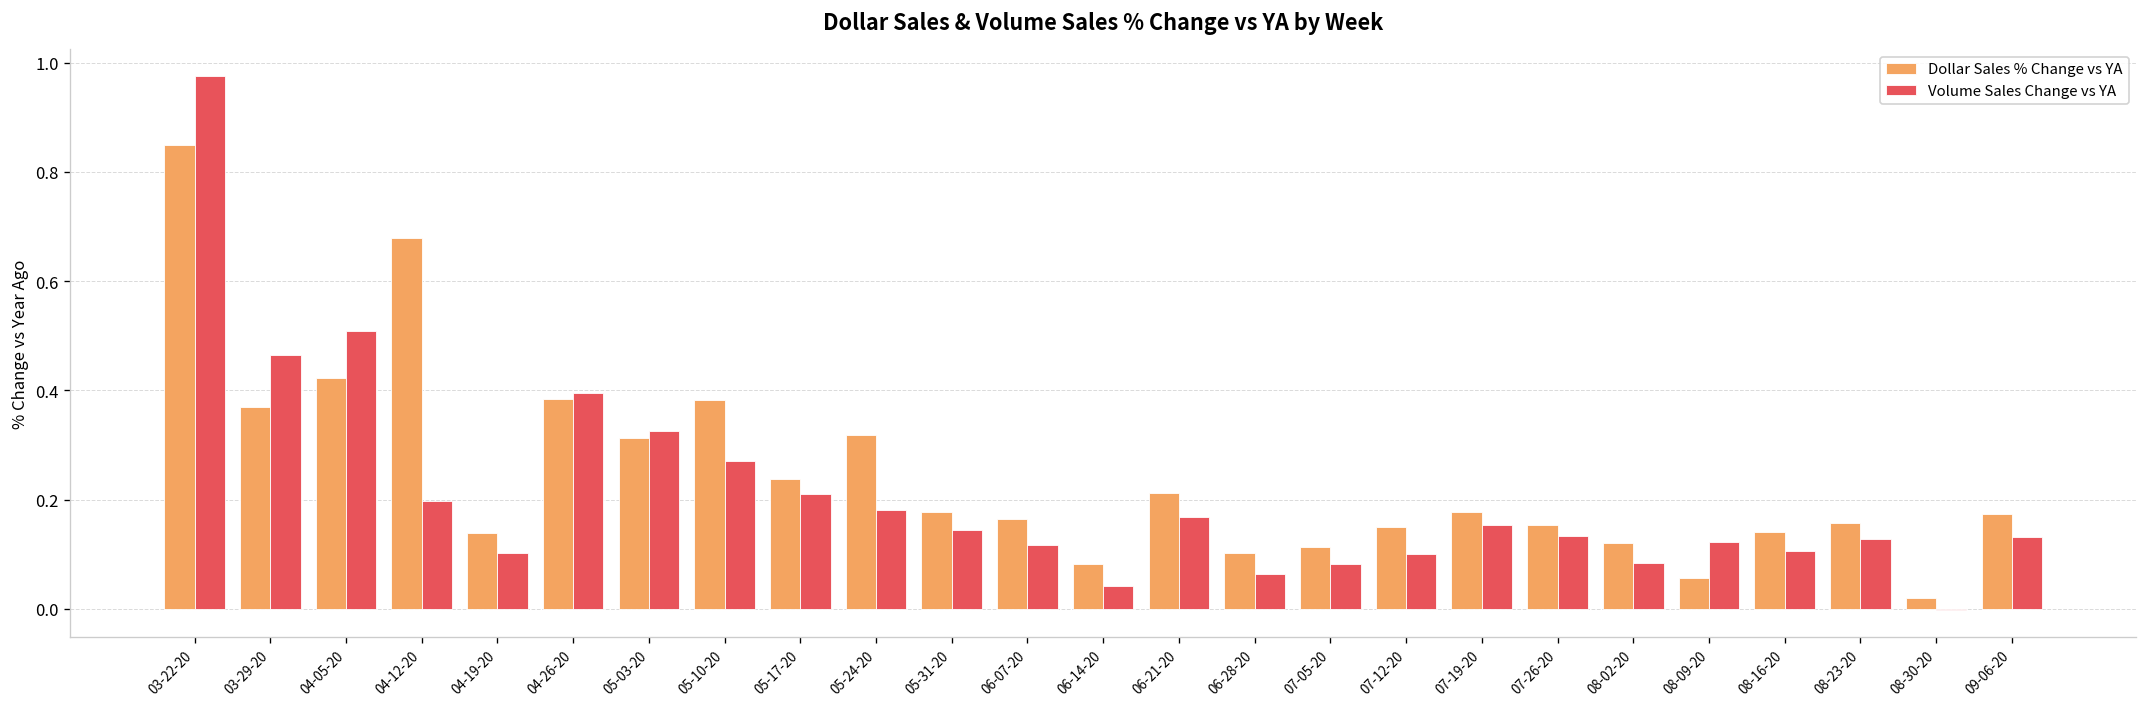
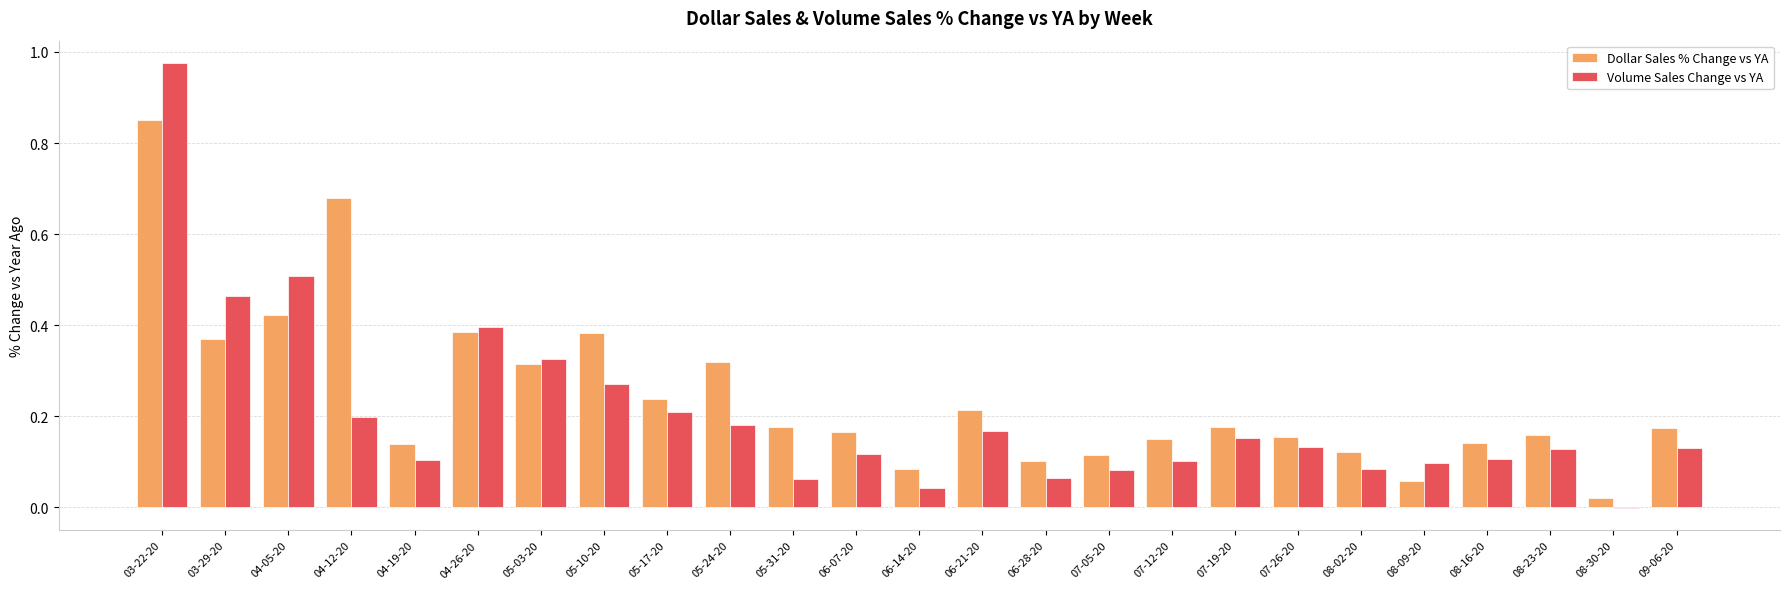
  {
    "Dollar Sales % Change vs YA": {
      "03-22-20": 0.85,
      "03-29-20": 0.37,
      "04-05-20": 0.42,
      "04-12-20": 0.68,
      "04-19-20": 0.14,
      "04-26-20": 0.38,
      "05-03-20": 0.31,
      "05-10-20": 0.38,
      "05-17-20": 0.24,
      "05-24-20": 0.32,
      "05-31-20": 0.18,
      "06-07-20": 0.16,
      "06-14-20": 0.08,
      "06-21-20": 0.21,
      "06-28-20": 0.10,
      "07-05-20": 0.11,
      "07-12-20": 0.15,
      "07-19-20": 0.18,
      "07-26-20": 0.15,
      "08-02-20": 0.12,
      "08-09-20": 0.06,
      "08-16-20": 0.14,
      "08-23-20": 0.16,
      "08-30-20": 0.02,
      "09-06-20": 0.17
    },
    "Volume Sales Change vs YA": {
      "03-22-20": 0.98,
      "03-29-20": 0.46,
      "04-05-20": 0.51,
      "04-12-20": 0.20,
      "04-19-20": 0.10,
      "04-26-20": 0.40,
      "05-03-20": 0.33,
      "05-10-20": 0.27,
      "05-17-20": 0.21,
      "05-24-20": 0.18,
-     "05-31-20": 0.14,
+     "05-31-20": 0.06,
      "06-07-20": 0.12,
      "06-14-20": 0.04,
      "06-21-20": 0.17,
      "06-28-20": 0.06,
      "07-05-20": 0.08,
      "07-12-20": 0.10,
      "07-19-20": 0.15,
      "07-26-20": 0.13,
      "08-02-20": 0.08,
-     "08-09-20": 0.12,
+     "08-09-20": 0.10,
      "08-16-20": 0.11,
      "08-23-20": 0.13,
      "09-06-20": 0.13
    }
  }
